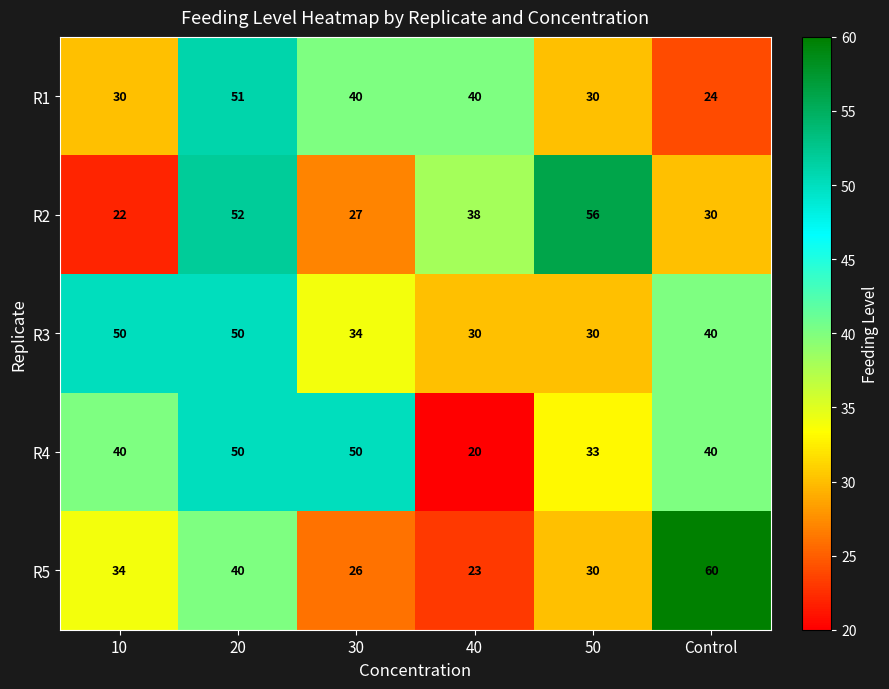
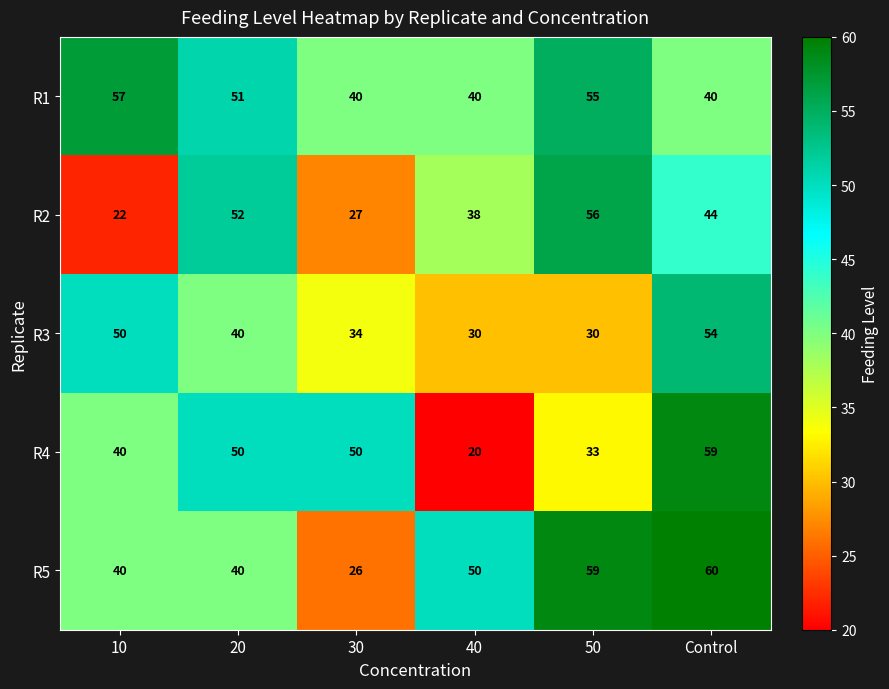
  {
    "R1": {
-     "10": 30,
+     "10": 57,
      "20": 51,
      "30": 40,
      "40": 40,
-     "50": 30,
-     "Control": 24
+     "50": 55,
+     "Control": 40
    },
    "R2": {
      "10": 22,
      "20": 52,
      "30": 27,
      "40": 38,
      "50": 56,
-     "Control": 30
+     "Control": 44
    },
    "R3": {
      "10": 50,
-     "20": 50,
+     "20": 40,
      "30": 34,
      "40": 30,
      "50": 30,
-     "Control": 40
+     "Control": 54
    },
    "R4": {
      "10": 40,
      "20": 50,
      "30": 50,
      "40": 20,
      "50": 33,
-     "Control": 40
+     "Control": 59
    },
    "R5": {
-     "10": 34,
+     "10": 40,
      "20": 40,
      "30": 26,
-     "40": 23,
-     "50": 30,
+     "40": 50,
+     "50": 59,
      "Control": 60
    }
  }
